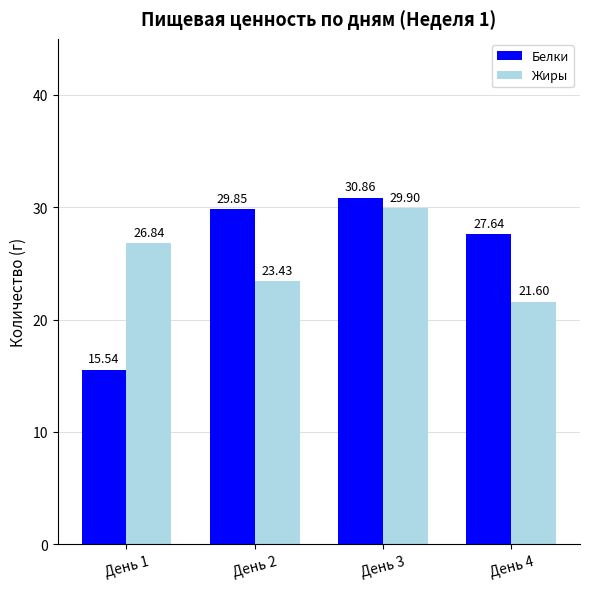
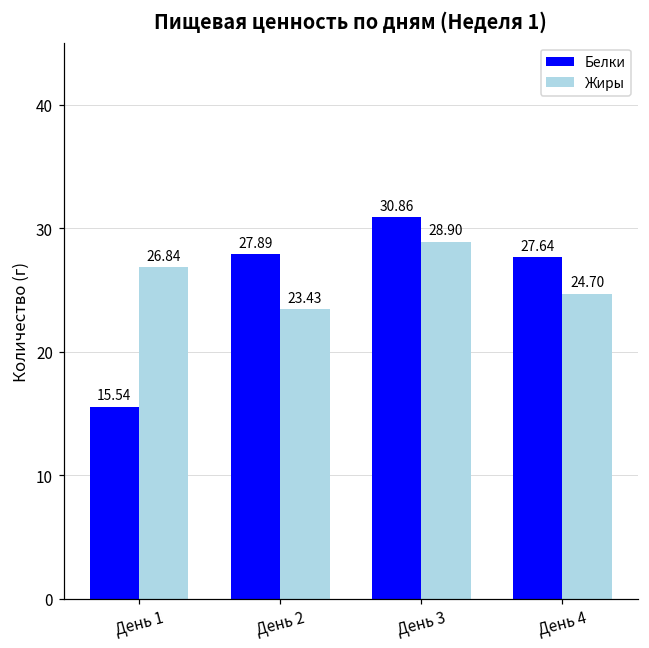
  {
    "Белки": {
      "День 1": 15.54,
-     "День 2": 29.85,
+     "День 2": 27.89,
      "День 3": 30.86,
      "День 4": 27.64
    },
    "Жиры": {
      "День 1": 26.84,
      "День 2": 23.43,
-     "День 3": 29.90,
-     "День 4": 21.60
+     "День 3": 28.90,
+     "День 4": 24.70
    }
  }
